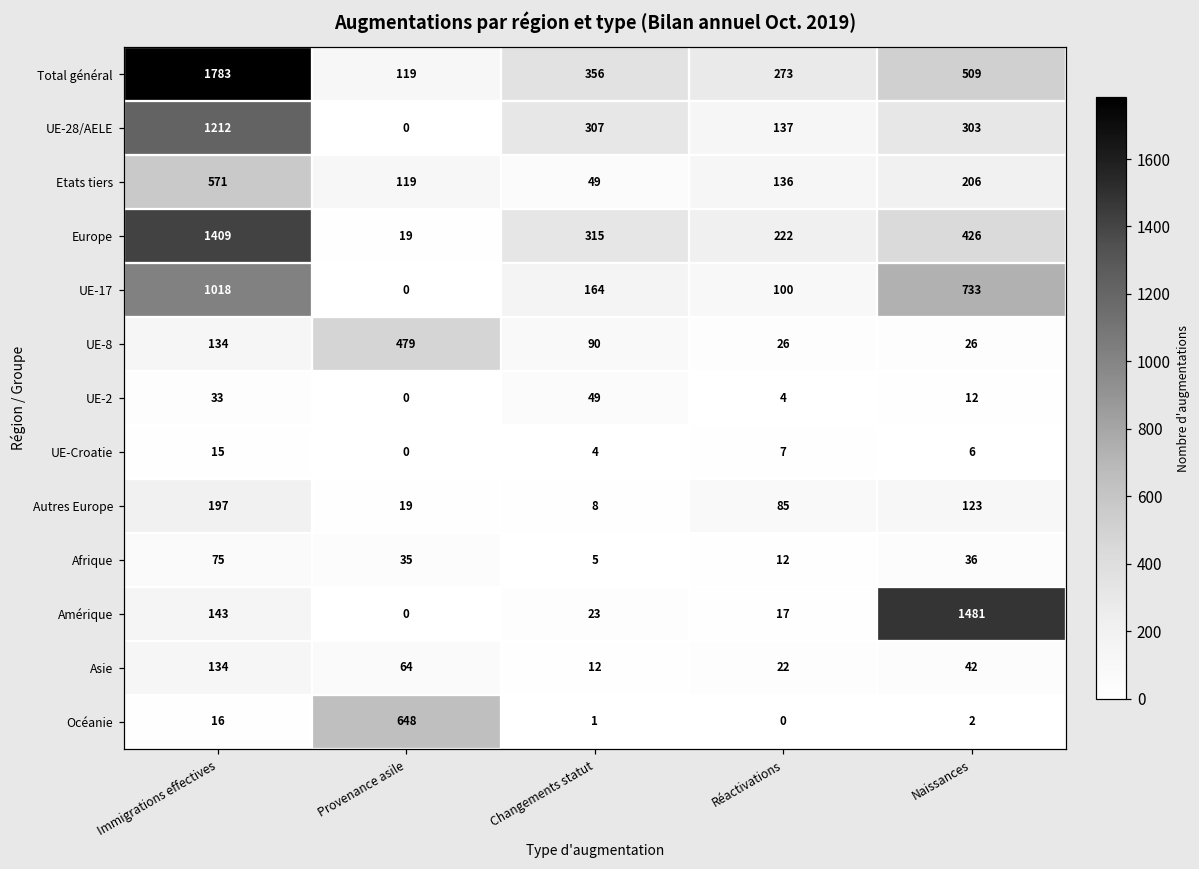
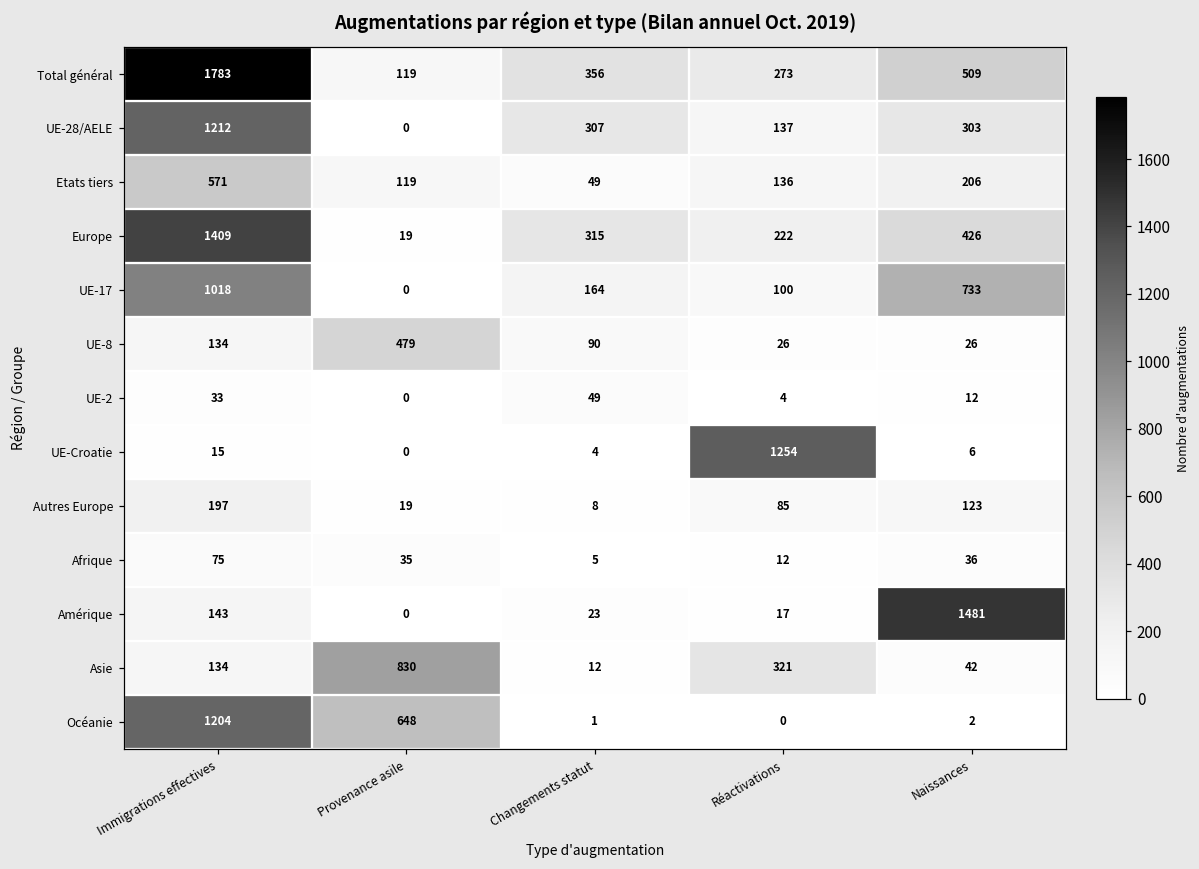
  {
    "Total général": {
      "Immigrations effectives": 1783,
      "Provenance asile": 119,
      "Changements statut": 356,
      "Réactivations": 273,
      "Naissances": 509
    },
    "UE-28/AELE": {
      "Immigrations effectives": 1212,
      "Provenance asile": 0,
      "Changements statut": 307,
      "Réactivations": 137,
      "Naissances": 303
    },
    "Etats tiers": {
      "Immigrations effectives": 571,
      "Provenance asile": 119,
      "Changements statut": 49,
      "Réactivations": 136,
      "Naissances": 206
    },
    "Europe": {
      "Immigrations effectives": 1409,
      "Provenance asile": 19,
      "Changements statut": 315,
      "Réactivations": 222,
      "Naissances": 426
    },
    "UE-17": {
      "Immigrations effectives": 1018,
      "Provenance asile": 0,
      "Changements statut": 164,
      "Réactivations": 100,
      "Naissances": 733
    },
    "UE-8": {
      "Immigrations effectives": 134,
      "Provenance asile": 479,
      "Changements statut": 90,
      "Réactivations": 26,
      "Naissances": 26
    },
    "UE-2": {
      "Immigrations effectives": 33,
      "Provenance asile": 0,
      "Changements statut": 49,
      "Réactivations": 4,
      "Naissances": 12
    },
    "UE-Croatie": {
      "Immigrations effectives": 15,
      "Provenance asile": 0,
      "Changements statut": 4,
-     "Réactivations": 7,
+     "Réactivations": 1254,
      "Naissances": 6
    },
    "Autres Europe": {
      "Immigrations effectives": 197,
      "Provenance asile": 19,
      "Changements statut": 8,
      "Réactivations": 85,
      "Naissances": 123
    },
    "Afrique": {
      "Immigrations effectives": 75,
      "Provenance asile": 35,
      "Changements statut": 5,
      "Réactivations": 12,
      "Naissances": 36
    },
    "Amérique": {
      "Immigrations effectives": 143,
      "Provenance asile": 0,
      "Changements statut": 23,
      "Réactivations": 17,
      "Naissances": 1481
    },
    "Asie": {
      "Immigrations effectives": 134,
-     "Provenance asile": 64,
+     "Provenance asile": 830,
      "Changements statut": 12,
-     "Réactivations": 22,
+     "Réactivations": 321,
      "Naissances": 42
    },
    "Océanie": {
-     "Immigrations effectives": 16,
+     "Immigrations effectives": 1204,
      "Provenance asile": 648,
      "Changements statut": 1,
      "Réactivations": 0,
      "Naissances": 2
    }
  }
